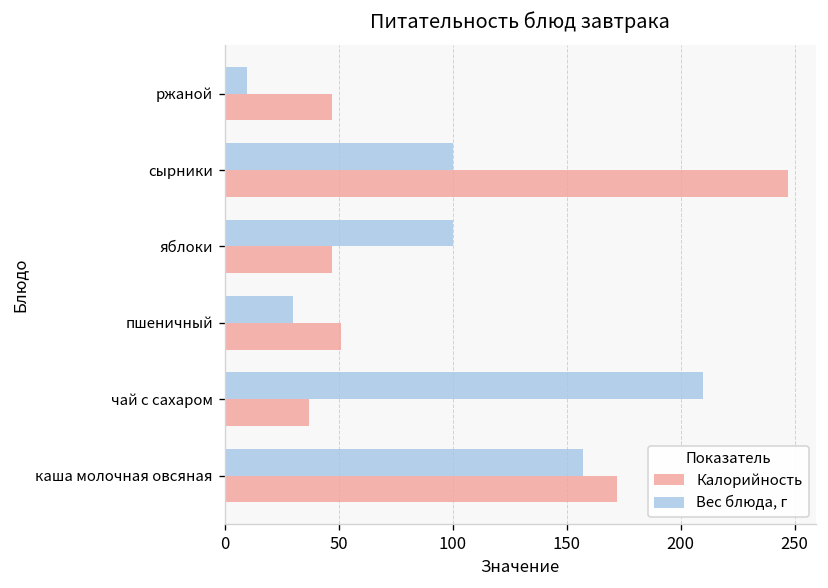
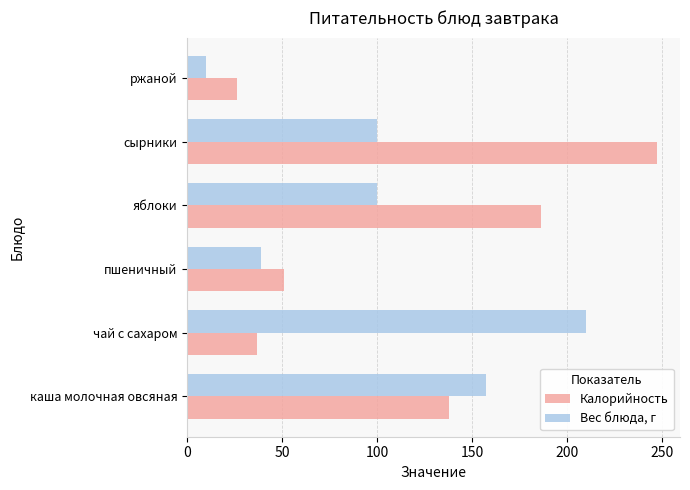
  {
    "Калорийность": {
-     "ржаной": 47,
+     "ржаной": 26,
      "сырники": 247,
-     "яблоки": 47,
+     "яблоки": 186,
      "пшеничный": 51,
      "чай с сахаром": 37,
-     "каша молочная овсяная": 172
+     "каша молочная овсяная": 138
    },
    "Вес блюда, г": {
      "ржаной": 10,
      "сырники": 100,
      "яблоки": 100,
-     "пшеничный": 30,
+     "пшеничный": 39,
      "чай с сахаром": 210,
      "каша молочная овсяная": 157
    }
  }
